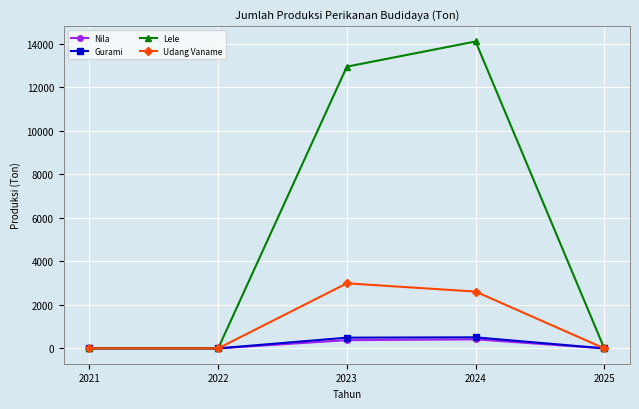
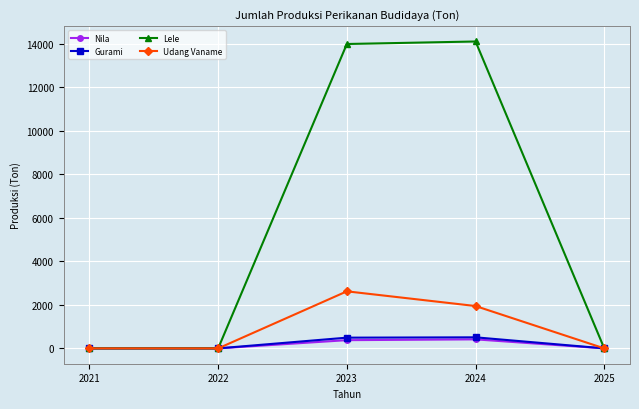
  {
    "Lele": {
-     "2023": 12900,
+     "2023": 14000,
      "2024": 14100
    },
    "Udang Vaname": {
-     "2023": 3000,
-     "2024": 2600
+     "2023": 2600,
+     "2024": 1900
    }
  }
